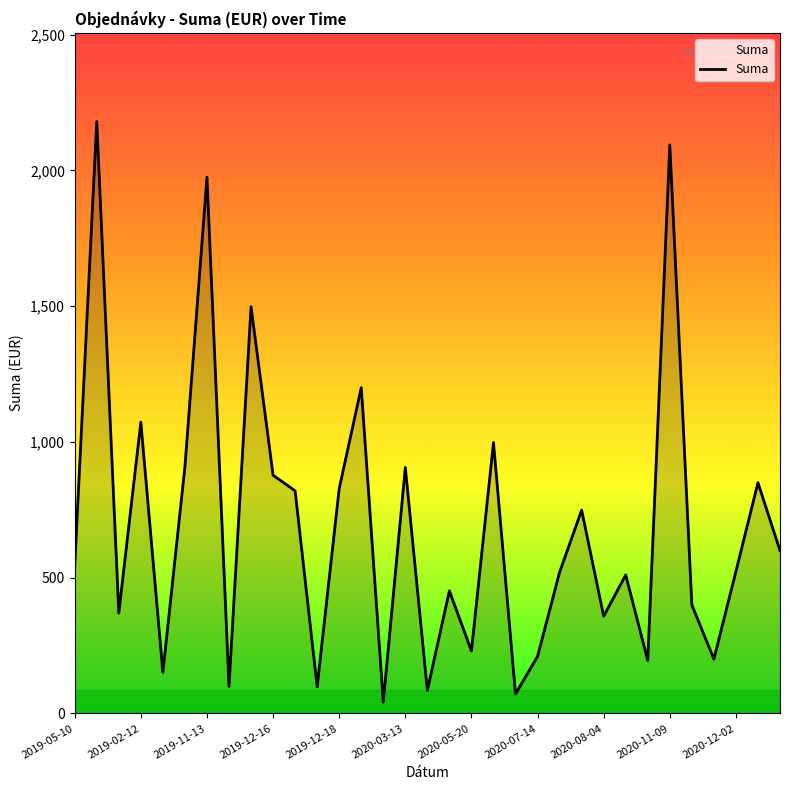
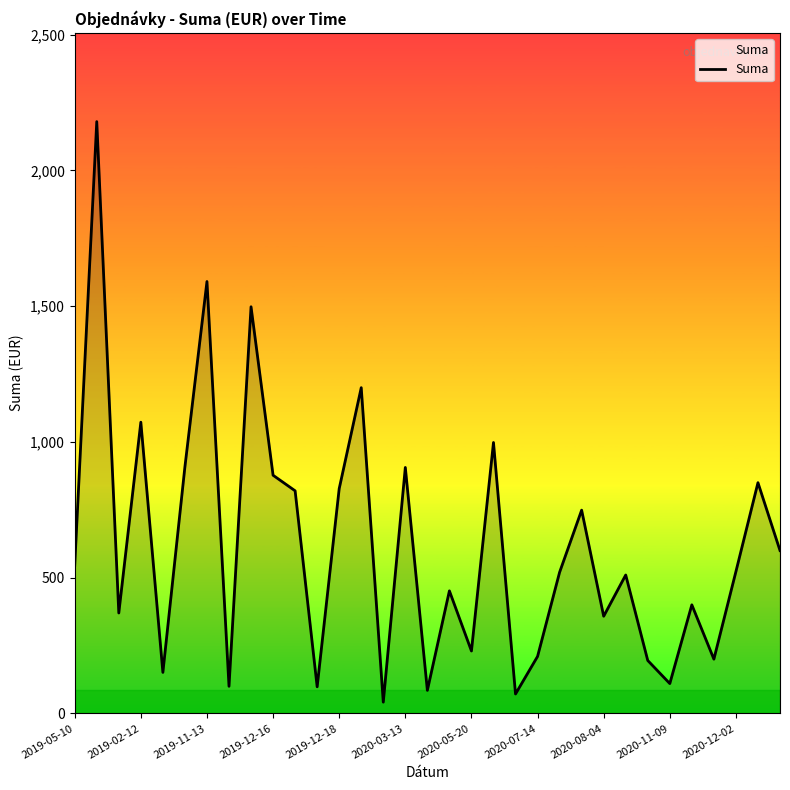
  {
    "2019-05-10": "550",
-   "2019-11-13": "1,980",
+   "2019-11-13": "1,590",
    "2020-03-13": "910",
    "2020-07-14": "210",
    "2020-08-04": "360",
-   "2020-11-09": "2,090",
+   "2020-11-09": "110",
    "2020-12-02": "520"
  }
